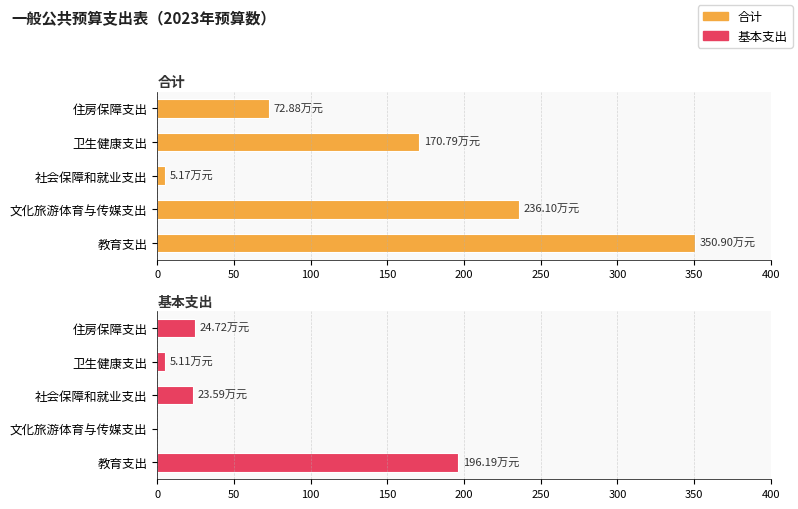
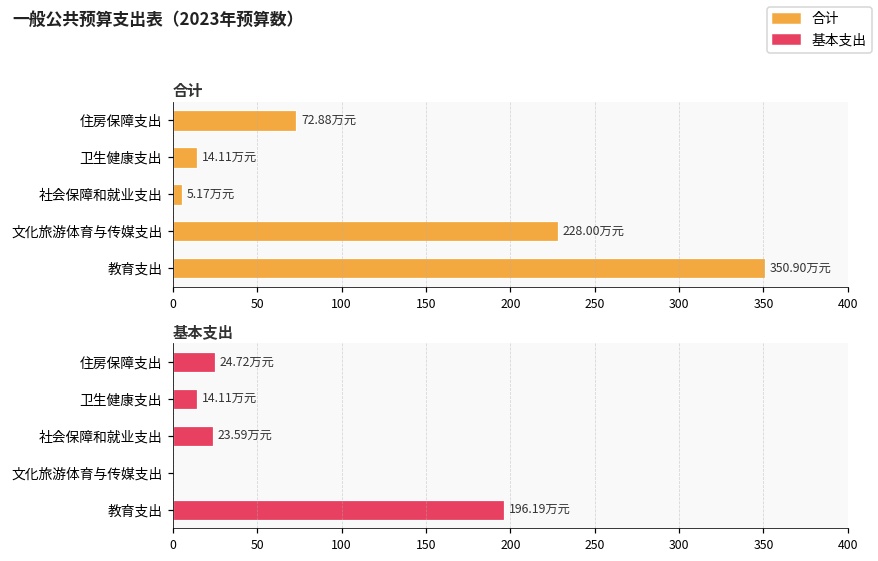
  {
    "合计": {
      "住房保障支出": 72.88,
-     "卫生健康支出": 170.79,
+     "卫生健康支出": 14.11,
      "社会保障和就业支出": 5.17,
-     "文化旅游体育与传媒支出": 236.10,
+     "文化旅游体育与传媒支出": 228.00,
      "教育支出": 350.90
    },
    "基本支出": {
      "住房保障支出": 24.72,
-     "卫生健康支出": 5.11,
+     "卫生健康支出": 14.11,
      "社会保障和就业支出": 23.59,
      "教育支出": 196.19
    }
  }
